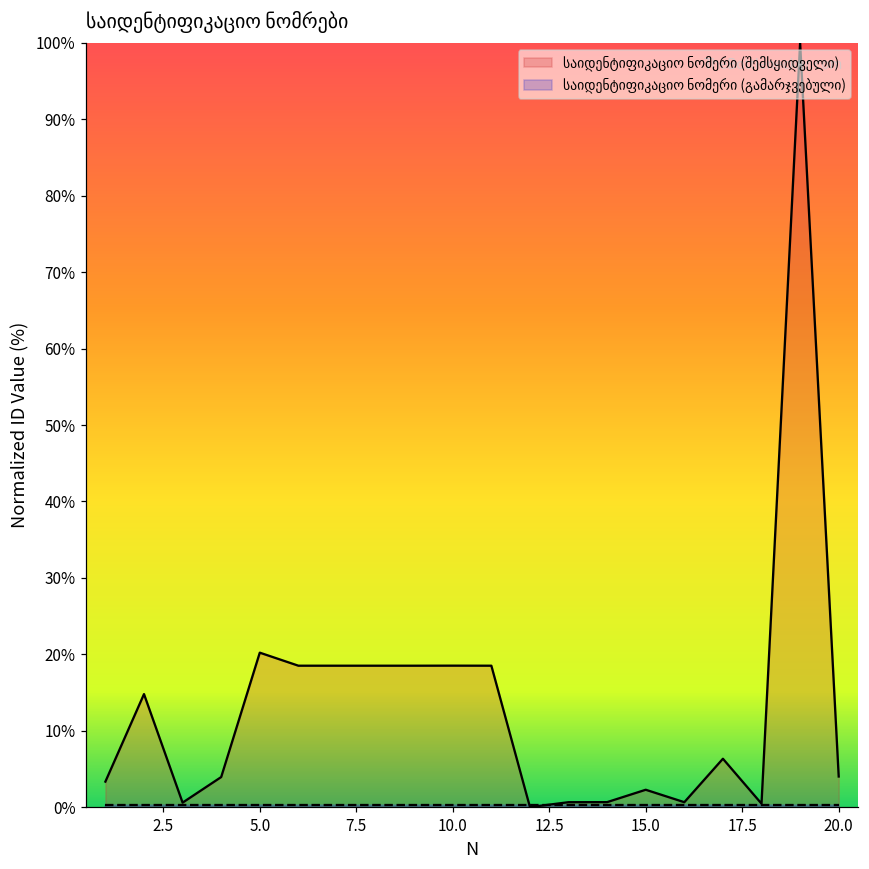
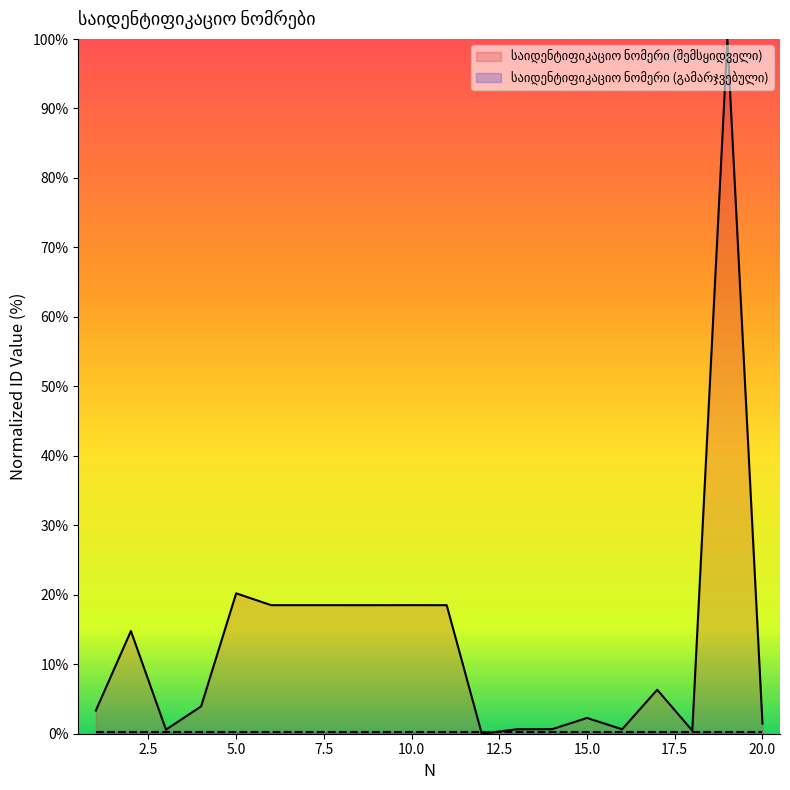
  {
    "საიდენტიფიკაციო ნომერი (შემსყიდველი)": {
      "5.0": "20%",
      "10.0": "19%",
      "15.0": "2%",
-     "20.0": "4%"
+     "20.0": "1%"
    },
    "საიდენტიფიკაციო ნომერი (გამარჯვებული)": {
      "5.0": "0%",
      "10.0": "0%",
      "15.0": "0%",
      "20.0": "0%"
    }
  }
